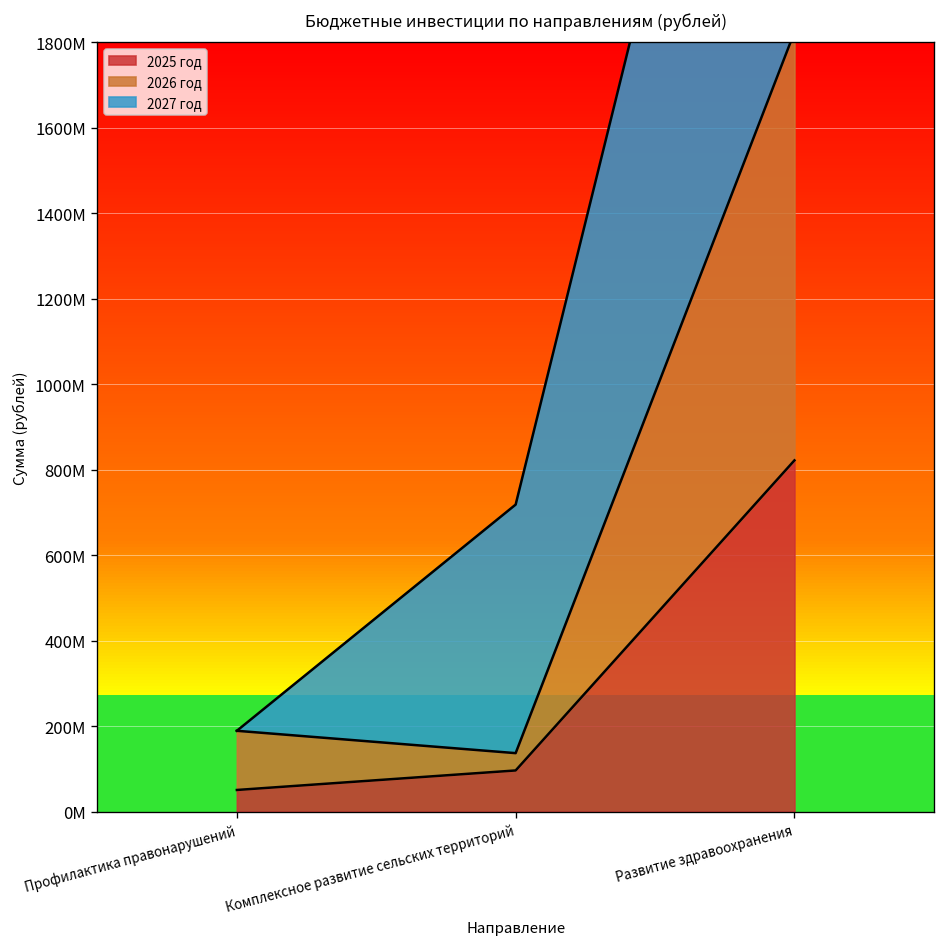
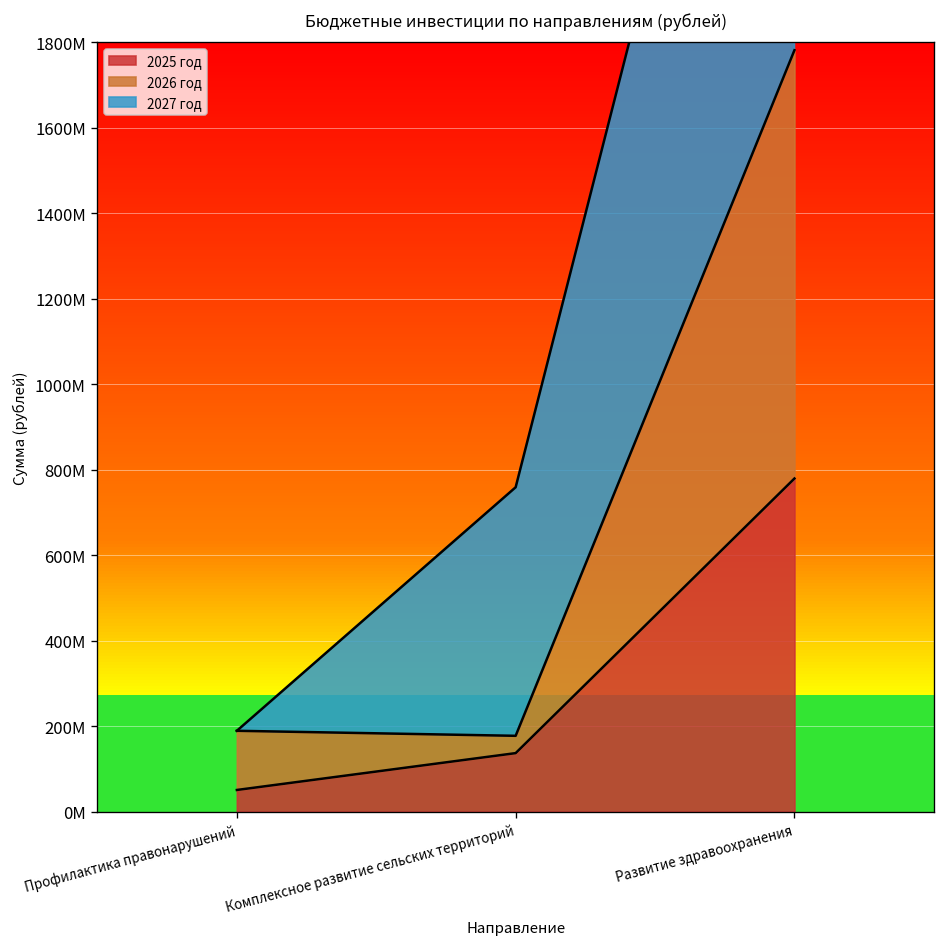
  {
    "2025 год": {
      "Профилактика правонарушений": 50000000,
-     "Комплексное развитие сельских территорий": 100000000,
-     "Развитие здравоохранения": 820000000
+     "Комплексное развитие сельских территорий": 140000000,
+     "Развитие здравоохранения": 780000000
    },
    "2026 год": {
      "Комплексное развитие сельских территорий": 40000000
    },
    "2027 год": {
      "Комплексное развитие сельских территорий": 580000000
    }
  }
